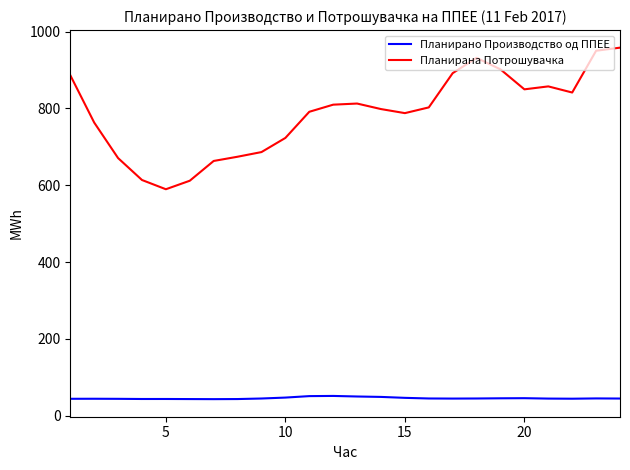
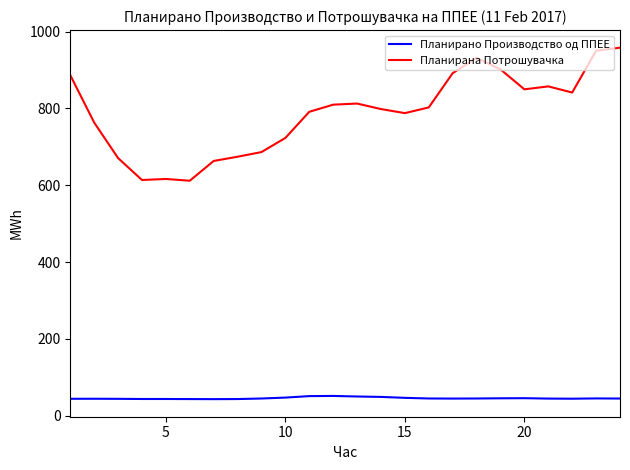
  {
    "Планирано Производство од ППЕЕ": {
      "5": 40,
      "10": 50,
      "15": 50,
      "20": 50
    },
    "Планирана Потрошувачка": {
-     "5": 590,
+     "5": 620,
      "10": 720,
      "15": 790,
      "20": 850
    }
  }
